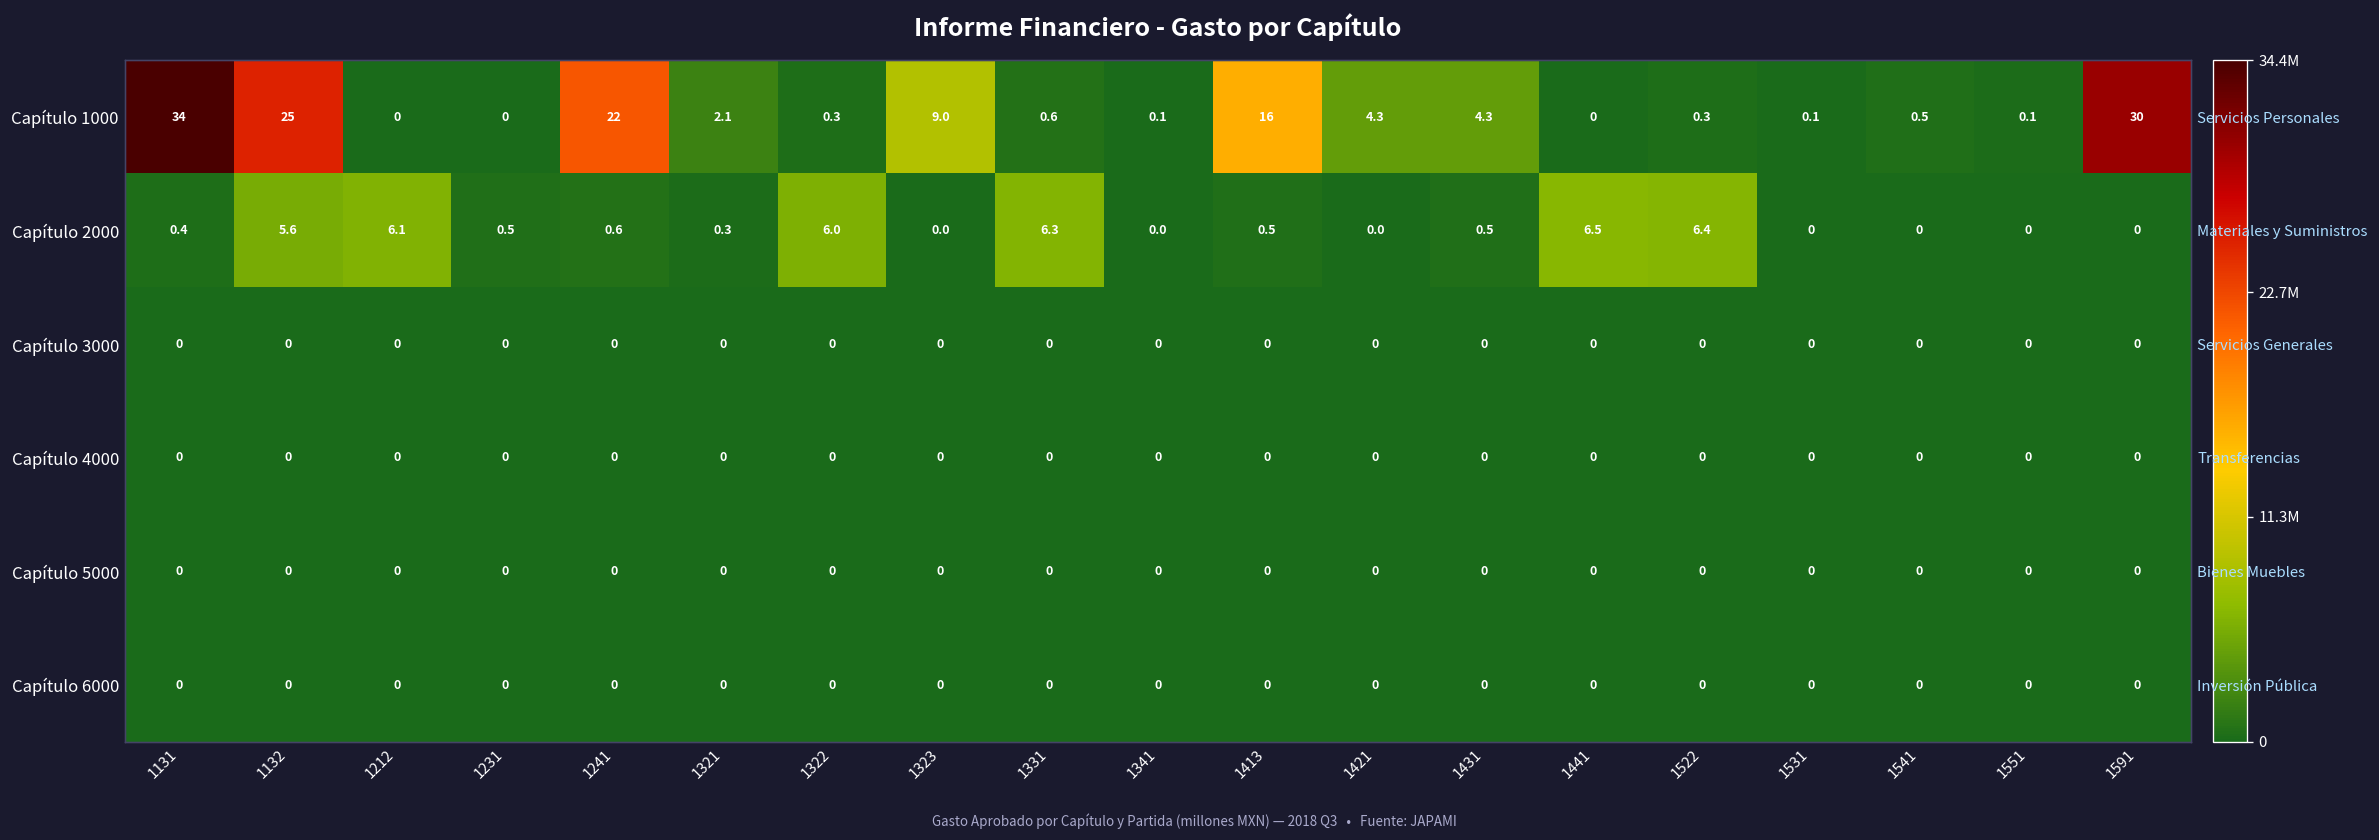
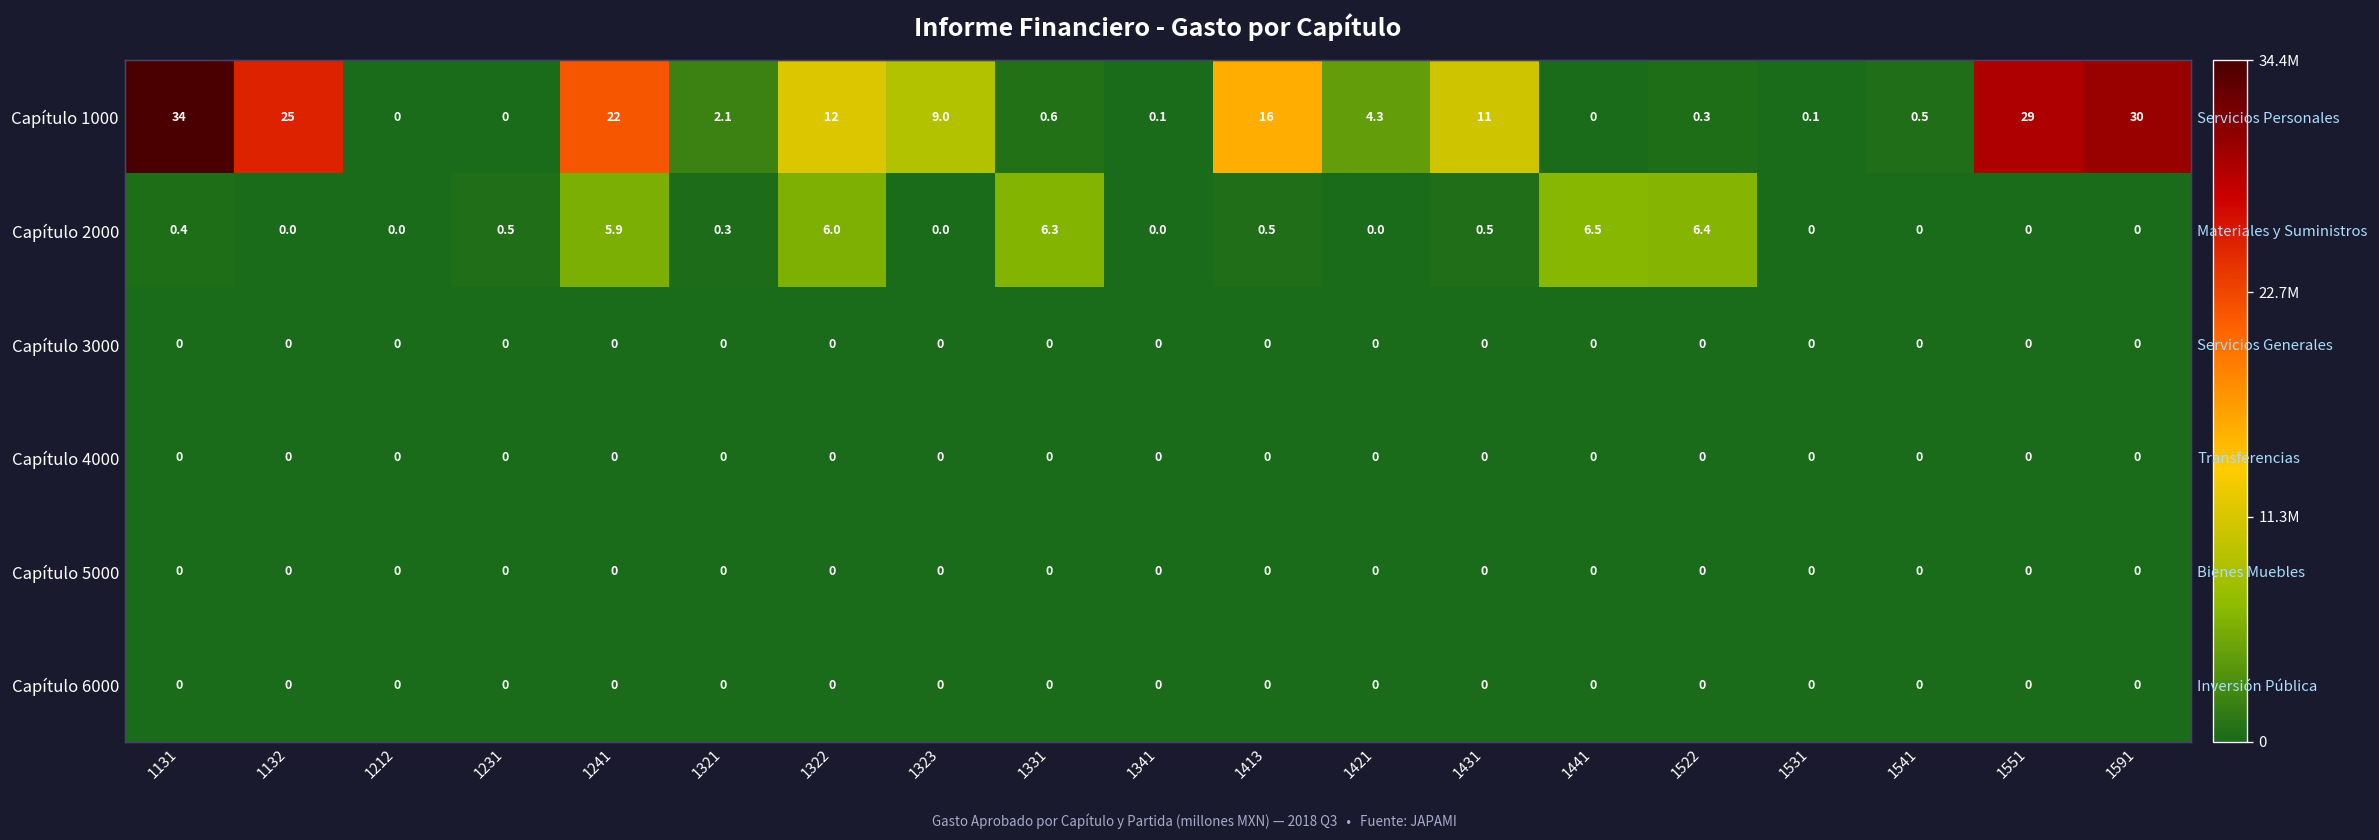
  {
    "Capítulo 1000": {
      "1131": 34,
      "1132": 25,
      "1212": 0,
      "1231": 0,
      "1241": 22,
      "1321": 2.1,
-     "1322": 0.3,
+     "1322": 12,
      "1323": 9.0,
      "1331": 0.6,
      "1341": 0.1,
      "1413": 16,
      "1421": 4.3,
-     "1431": 4.3,
+     "1431": 11,
      "1441": 0,
      "1522": 0.3,
      "1531": 0.1,
      "1541": 0.5,
-     "1551": 0.1,
+     "1551": 29,
      "1591": 30
    },
    "Capítulo 2000": {
      "1131": 0.4,
-     "1132": 5.6,
-     "1212": 6.1,
+     "1132": 0.0,
+     "1212": 0.0,
      "1231": 0.5,
-     "1241": 0.6,
+     "1241": 5.9,
      "1321": 0.3,
      "1322": 6.0,
      "1323": 0.0,
      "1331": 6.3,
      "1341": 0.0,
      "1413": 0.5,
      "1421": 0.0,
      "1431": 0.5,
      "1441": 6.5,
      "1522": 6.4,
      "1531": 0,
      "1541": 0,
      "1551": 0,
      "1591": 0
    },
    "Capítulo 3000": {
      "1131": 0,
      "1132": 0,
      "1212": 0,
      "1231": 0,
      "1241": 0,
      "1321": 0,
      "1322": 0,
      "1323": 0,
      "1331": 0,
      "1341": 0,
      "1413": 0,
      "1421": 0,
      "1431": 0,
      "1441": 0,
      "1522": 0,
      "1531": 0,
      "1541": 0,
      "1551": 0,
      "1591": 0
    },
    "Capítulo 4000": {
      "1131": 0,
      "1132": 0,
      "1212": 0,
      "1231": 0,
      "1241": 0,
      "1321": 0,
      "1322": 0,
      "1323": 0,
      "1331": 0,
      "1341": 0,
      "1413": 0,
      "1421": 0,
      "1431": 0,
      "1441": 0,
      "1522": 0,
      "1531": 0,
      "1541": 0,
      "1551": 0,
      "1591": 0
    },
    "Capítulo 5000": {
      "1131": 0,
      "1132": 0,
      "1212": 0,
      "1231": 0,
      "1241": 0,
      "1321": 0,
      "1322": 0,
      "1323": 0,
      "1331": 0,
      "1341": 0,
      "1413": 0,
      "1421": 0,
      "1431": 0,
      "1441": 0,
      "1522": 0,
      "1531": 0,
      "1541": 0,
      "1551": 0,
      "1591": 0
    },
    "Capítulo 6000": {
      "1131": 0,
      "1132": 0,
      "1212": 0,
      "1231": 0,
      "1241": 0,
      "1321": 0,
      "1322": 0,
      "1323": 0,
      "1331": 0,
      "1341": 0,
      "1413": 0,
      "1421": 0,
      "1431": 0,
      "1441": 0,
      "1522": 0,
      "1531": 0,
      "1541": 0,
      "1551": 0,
      "1591": 0
    }
  }
